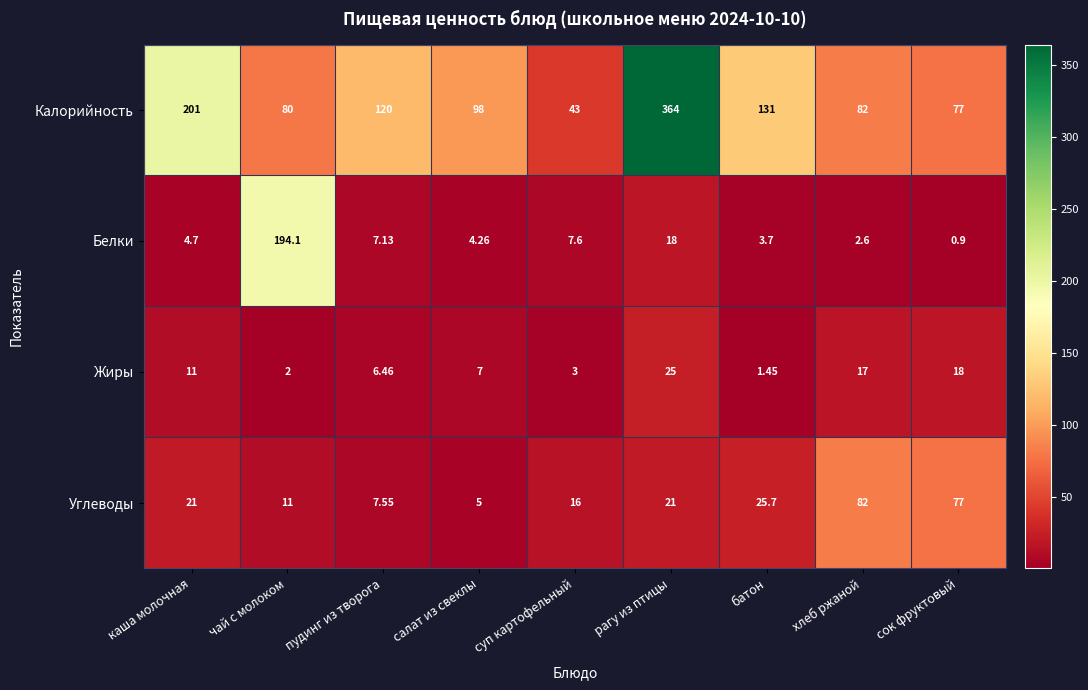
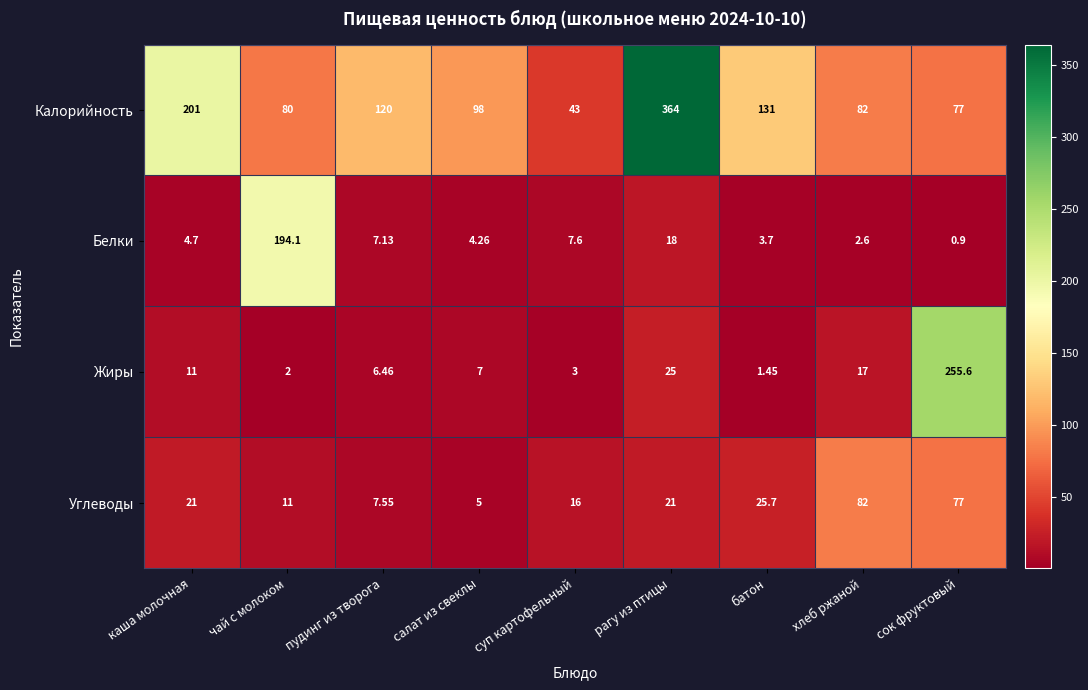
  {
    "Калорийность": {
      "каша молочная": 201,
      "чай с молоком": 80,
      "пудинг из творога": 120,
      "салат из свеклы": 98,
      "суп картофельный": 43,
      "рагу из птицы": 364,
      "батон": 131,
      "хлеб ржаной": 82,
      "сок фруктовый": 77
    },
    "Белки": {
      "каша молочная": 4.7,
      "чай с молоком": 194.1,
      "пудинг из творога": 7.13,
      "салат из свеклы": 4.26,
      "суп картофельный": 7.6,
      "рагу из птицы": 18,
      "батон": 3.7,
      "хлеб ржаной": 2.6,
      "сок фруктовый": 0.9
    },
    "Жиры": {
      "каша молочная": 11,
      "чай с молоком": 2,
      "пудинг из творога": 6.46,
      "салат из свеклы": 7,
      "суп картофельный": 3,
      "рагу из птицы": 25,
      "батон": 1.45,
      "хлеб ржаной": 17,
-     "сок фруктовый": 18
+     "сок фруктовый": 255.6
    },
    "Углеводы": {
      "каша молочная": 21,
      "чай с молоком": 11,
      "пудинг из творога": 7.55,
      "салат из свеклы": 5,
      "суп картофельный": 16,
      "рагу из птицы": 21,
      "батон": 25.7,
      "хлеб ржаной": 82,
      "сок фруктовый": 77
    }
  }
